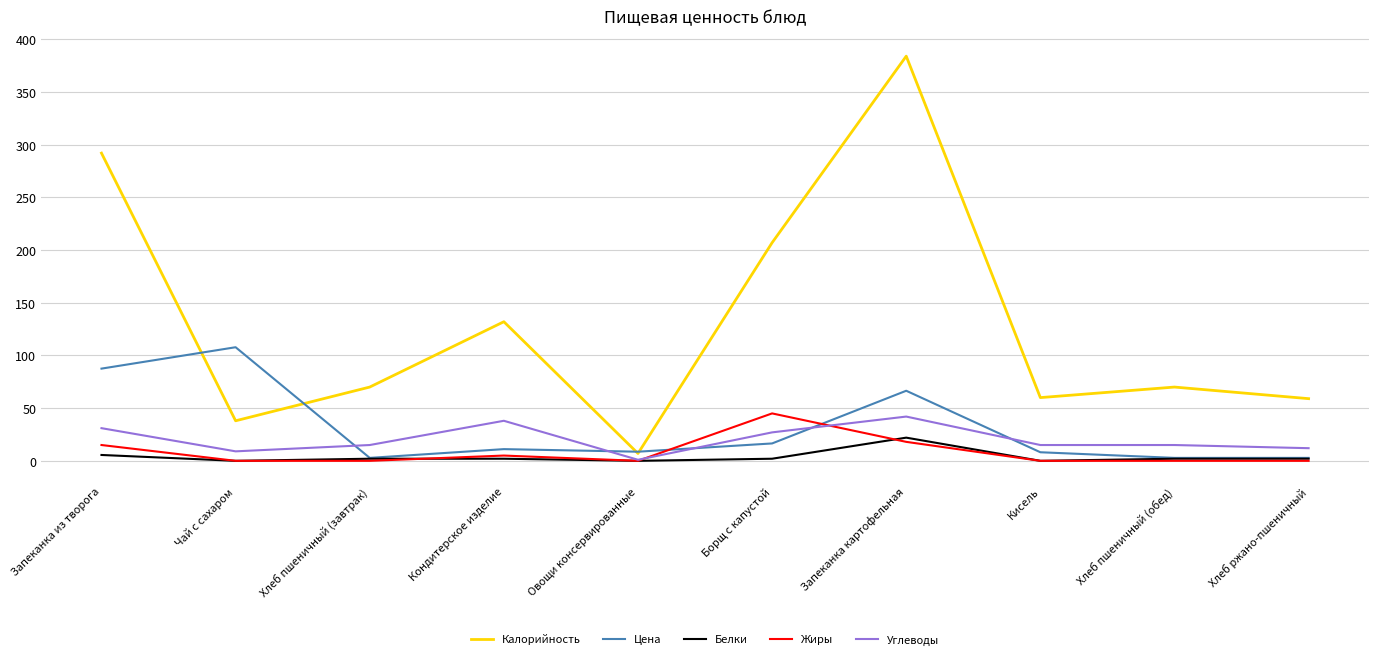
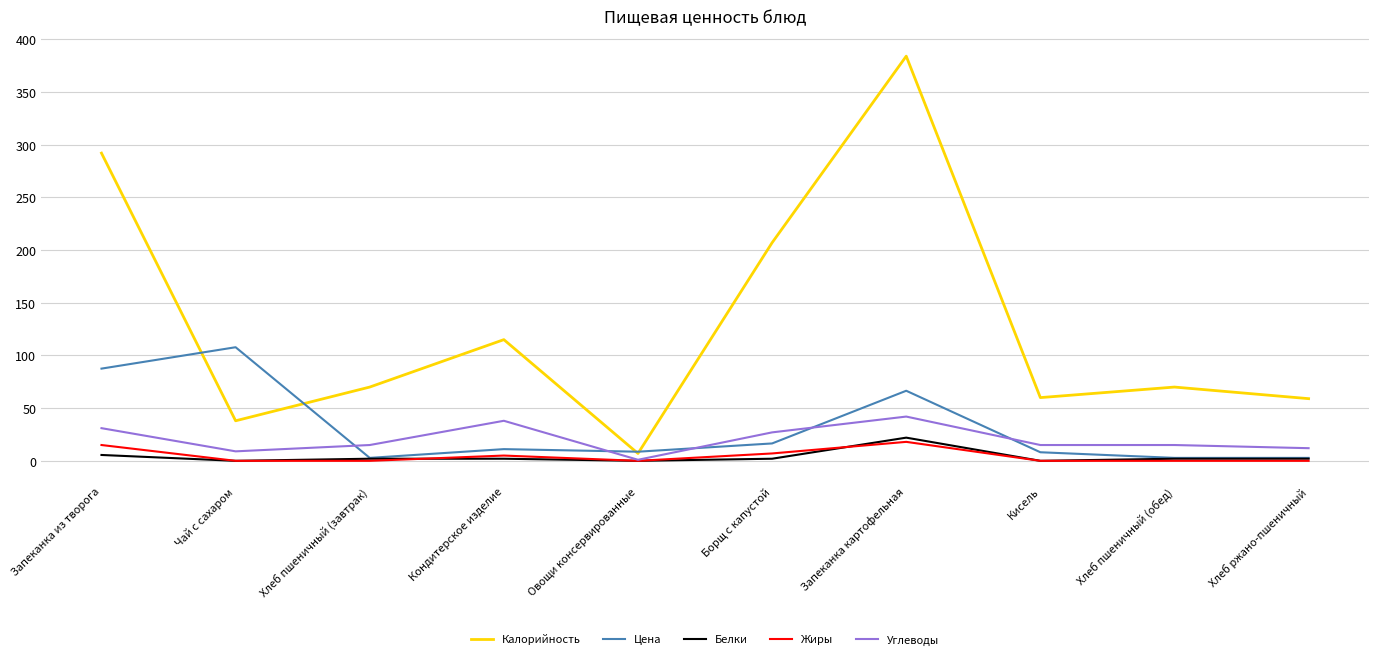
  {
    "Калорийность": {
      "Запеканка из творога": 292,
      "Чай с сахаром": 38,
      "Хлеб пшеничный (завтрак)": 70,
-     "Кондитерское изделие": 132,
+     "Кондитерское изделие": 115,
      "Борщ с капустой": 207,
      "Запеканка картофельная": 384,
      "Кисель": 60,
      "Хлеб пшеничный (обед)": 70,
      "Хлеб ржано-пшеничный": 59
    },
    "Цена": {
      "Запеканка из творога": 88,
      "Чай с сахаром": 108,
      "Кондитерское изделие": 11,
      "Борщ с капустой": 17,
      "Запеканка картофельная": 67,
      "Кисель": 8
    },
    "Белки": {
      "Запеканка из творога": 6,
      "Кондитерское изделие": 2,
      "Борщ с капустой": 2,
      "Запеканка картофельная": 22
    },
    "Жиры": {
      "Запеканка из творога": 15,
      "Кондитерское изделие": 5,
-     "Борщ с капустой": 45,
+     "Борщ с капустой": 7,
      "Запеканка картофельная": 18
    },
    "Углеводы": {
      "Запеканка из творога": 31,
      "Чай с сахаром": 9,
      "Хлеб пшеничный (завтрак)": 15,
      "Кондитерское изделие": 38,
      "Борщ с капустой": 27,
      "Запеканка картофельная": 42,
      "Кисель": 15,
      "Хлеб пшеничный (обед)": 15,
      "Хлеб ржано-пшеничный": 12
    }
  }
